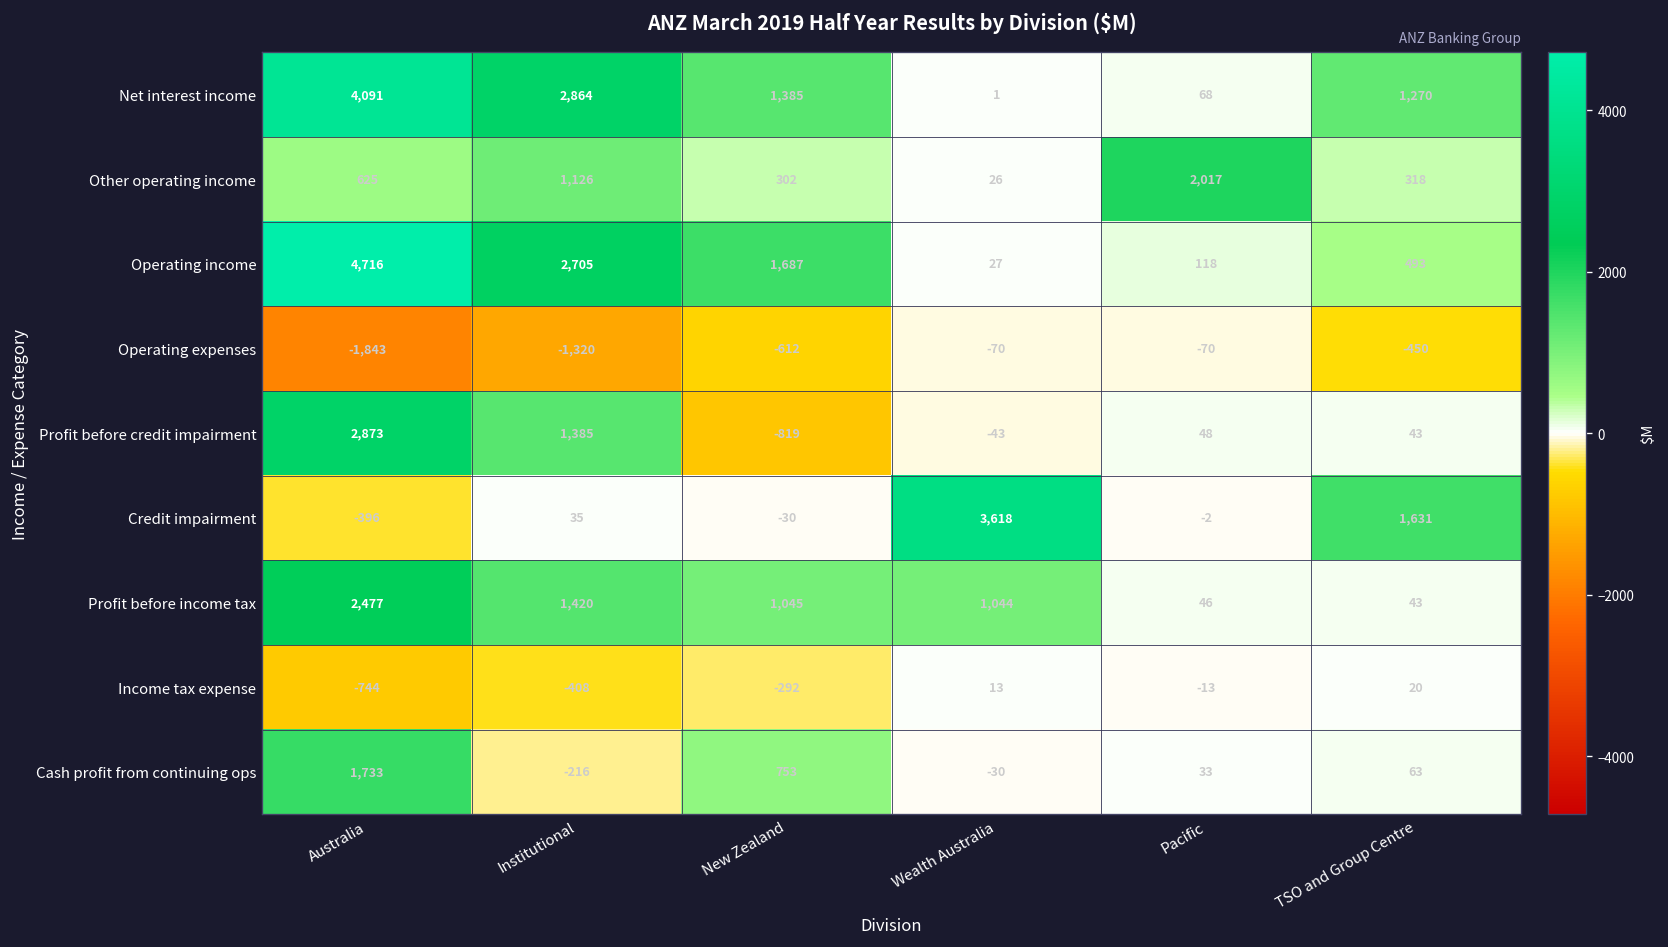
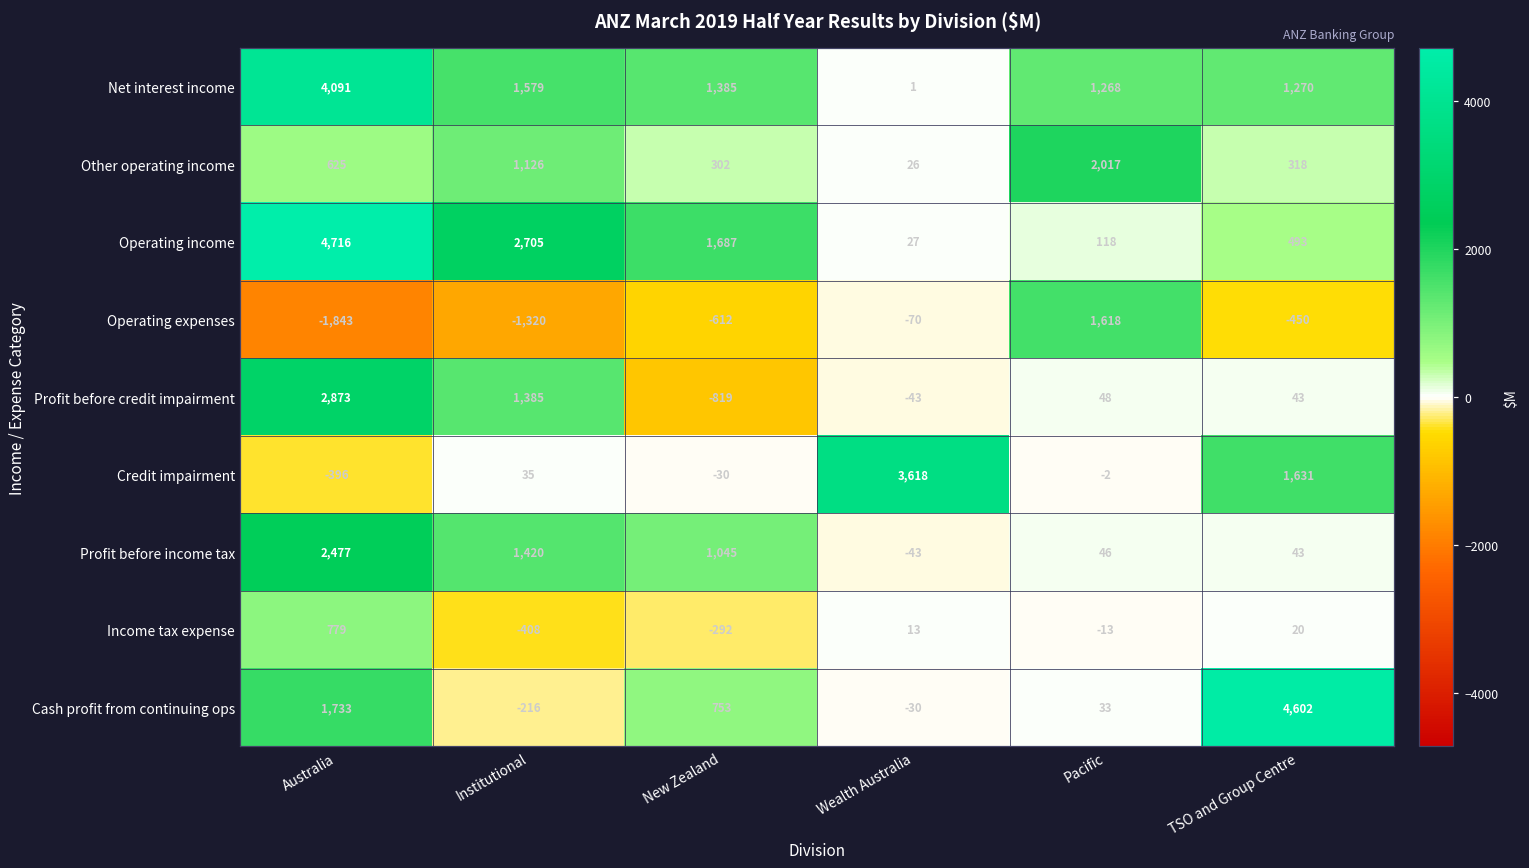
  {
    "Net interest income": {
      "Australia": "4,091",
-     "Institutional": "2,864",
+     "Institutional": "1,579",
      "New Zealand": "1,385",
      "Wealth Australia": "1",
-     "Pacific": "68",
+     "Pacific": "1,268",
      "TSO and Group Centre": "1,270"
    },
    "Other operating income": {
      "Australia": "625",
      "Institutional": "1,126",
      "New Zealand": "302",
      "Wealth Australia": "26",
      "Pacific": "2,017",
      "TSO and Group Centre": "318"
    },
    "Operating income": {
      "Australia": "4,716",
      "Institutional": "2,705",
      "New Zealand": "1,687",
      "Wealth Australia": "27",
      "Pacific": "118",
      "TSO and Group Centre": "493"
    },
    "Operating expenses": {
      "Australia": "-1,843",
      "Institutional": "-1,320",
      "New Zealand": "-612",
      "Wealth Australia": "-70",
-     "Pacific": "-70",
+     "Pacific": "1,618",
      "TSO and Group Centre": "-450"
    },
    "Profit before credit impairment": {
      "Australia": "2,873",
      "Institutional": "1,385",
      "New Zealand": "-819",
      "Wealth Australia": "-43",
      "Pacific": "48",
      "TSO and Group Centre": "43"
    },
    "Credit impairment": {
      "Australia": "-396",
      "Institutional": "35",
      "New Zealand": "-30",
      "Wealth Australia": "3,618",
      "Pacific": "-2",
      "TSO and Group Centre": "1,631"
    },
    "Profit before income tax": {
      "Australia": "2,477",
      "Institutional": "1,420",
      "New Zealand": "1,045",
-     "Wealth Australia": "1,044",
+     "Wealth Australia": "-43",
      "Pacific": "46",
      "TSO and Group Centre": "43"
    },
    "Income tax expense": {
-     "Australia": "-744",
+     "Australia": "779",
      "Institutional": "-408",
      "New Zealand": "-292",
      "Wealth Australia": "13",
      "Pacific": "-13",
      "TSO and Group Centre": "20"
    },
    "Cash profit from continuing ops": {
      "Australia": "1,733",
      "Institutional": "-216",
      "New Zealand": "753",
      "Wealth Australia": "-30",
      "Pacific": "33",
-     "TSO and Group Centre": "63"
+     "TSO and Group Centre": "4,602"
    }
  }
